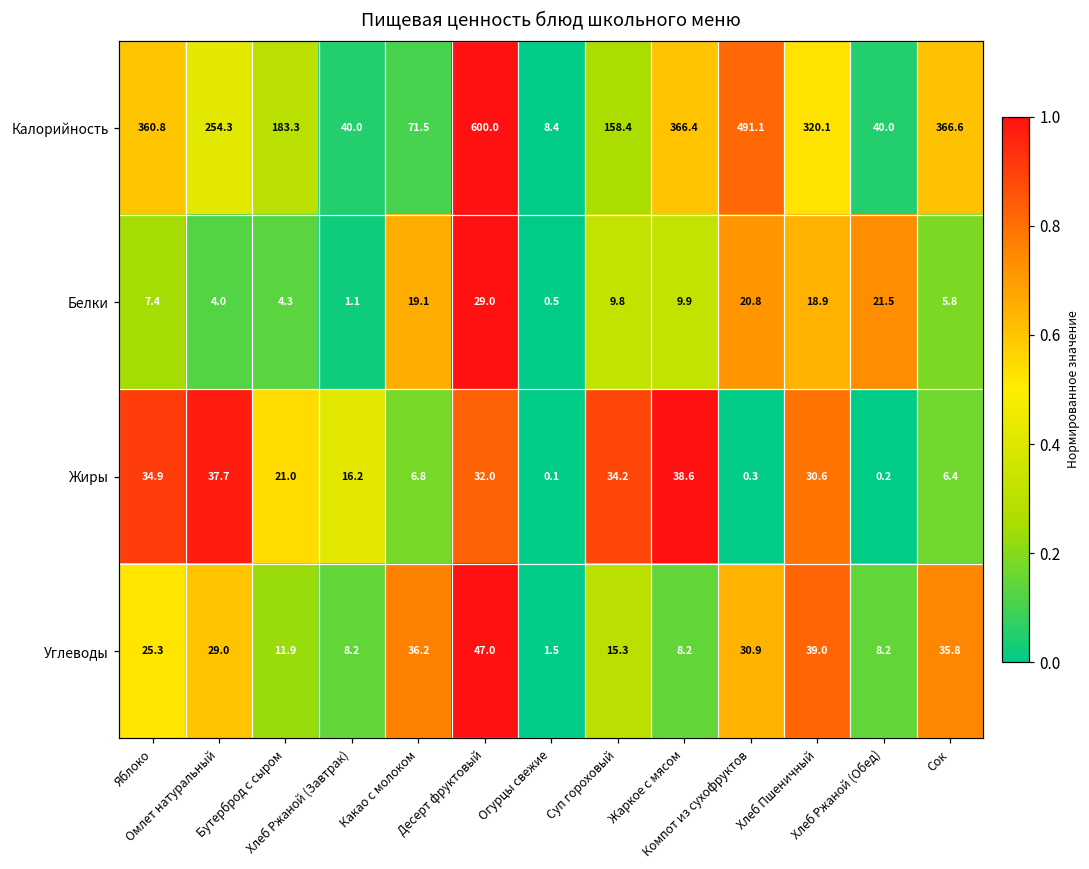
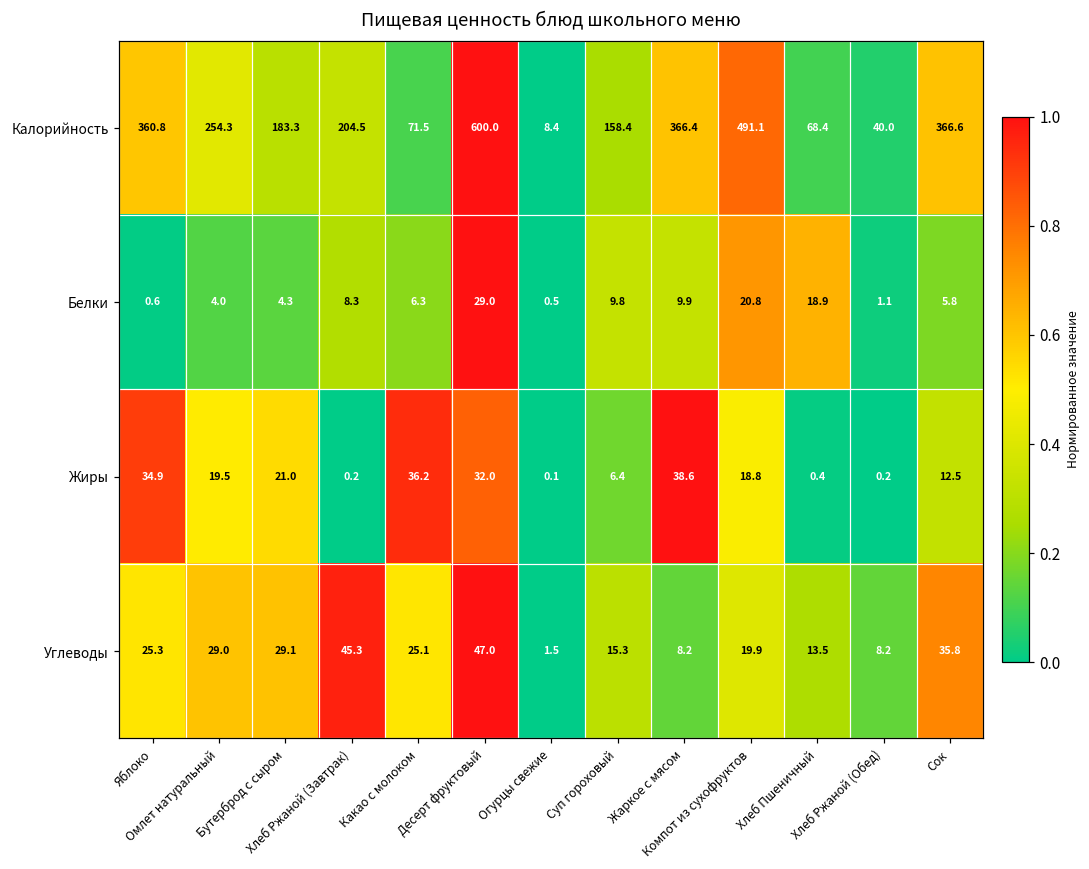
  {
    "Калорийность": {
      "Яблоко": 360.8,
      "Омлет натуральный": 254.3,
      "Бутерброд с сыром": 183.3,
-     "Хлеб Ржаной (Завтрак)": 40.0,
+     "Хлеб Ржаной (Завтрак)": 204.5,
      "Какао с молоком": 71.5,
      "Десерт фруктовый": 600.0,
      "Огурцы свежие": 8.4,
      "Суп гороховый": 158.4,
      "Жаркое с мясом": 366.4,
      "Компот из сухофруктов": 491.1,
-     "Хлеб Пшеничный": 320.1,
+     "Хлеб Пшеничный": 68.4,
      "Хлеб Ржаной (Обед)": 40.0,
      "Сок": 366.6
    },
    "Белки": {
-     "Яблоко": 7.4,
+     "Яблоко": 0.6,
      "Омлет натуральный": 4.0,
      "Бутерброд с сыром": 4.3,
-     "Хлеб Ржаной (Завтрак)": 1.1,
-     "Какао с молоком": 19.1,
+     "Хлеб Ржаной (Завтрак)": 8.3,
+     "Какао с молоком": 6.3,
      "Десерт фруктовый": 29.0,
      "Огурцы свежие": 0.5,
      "Суп гороховый": 9.8,
      "Жаркое с мясом": 9.9,
      "Компот из сухофруктов": 20.8,
      "Хлеб Пшеничный": 18.9,
-     "Хлеб Ржаной (Обед)": 21.5,
+     "Хлеб Ржаной (Обед)": 1.1,
      "Сок": 5.8
    },
    "Жиры": {
      "Яблоко": 34.9,
-     "Омлет натуральный": 37.7,
+     "Омлет натуральный": 19.5,
      "Бутерброд с сыром": 21.0,
-     "Хлеб Ржаной (Завтрак)": 16.2,
-     "Какао с молоком": 6.8,
+     "Хлеб Ржаной (Завтрак)": 0.2,
+     "Какао с молоком": 36.2,
      "Десерт фруктовый": 32.0,
      "Огурцы свежие": 0.1,
-     "Суп гороховый": 34.2,
+     "Суп гороховый": 6.4,
      "Жаркое с мясом": 38.6,
-     "Компот из сухофруктов": 0.3,
-     "Хлеб Пшеничный": 30.6,
+     "Компот из сухофруктов": 18.8,
+     "Хлеб Пшеничный": 0.4,
      "Хлеб Ржаной (Обед)": 0.2,
-     "Сок": 6.4
+     "Сок": 12.5
    },
    "Углеводы": {
      "Яблоко": 25.3,
      "Омлет натуральный": 29.0,
-     "Бутерброд с сыром": 11.9,
-     "Хлеб Ржаной (Завтрак)": 8.2,
-     "Какао с молоком": 36.2,
+     "Бутерброд с сыром": 29.1,
+     "Хлеб Ржаной (Завтрак)": 45.3,
+     "Какао с молоком": 25.1,
      "Десерт фруктовый": 47.0,
      "Огурцы свежие": 1.5,
      "Суп гороховый": 15.3,
      "Жаркое с мясом": 8.2,
-     "Компот из сухофруктов": 30.9,
-     "Хлеб Пшеничный": 39.0,
+     "Компот из сухофруктов": 19.9,
+     "Хлеб Пшеничный": 13.5,
      "Хлеб Ржаной (Обед)": 8.2,
      "Сок": 35.8
    }
  }
